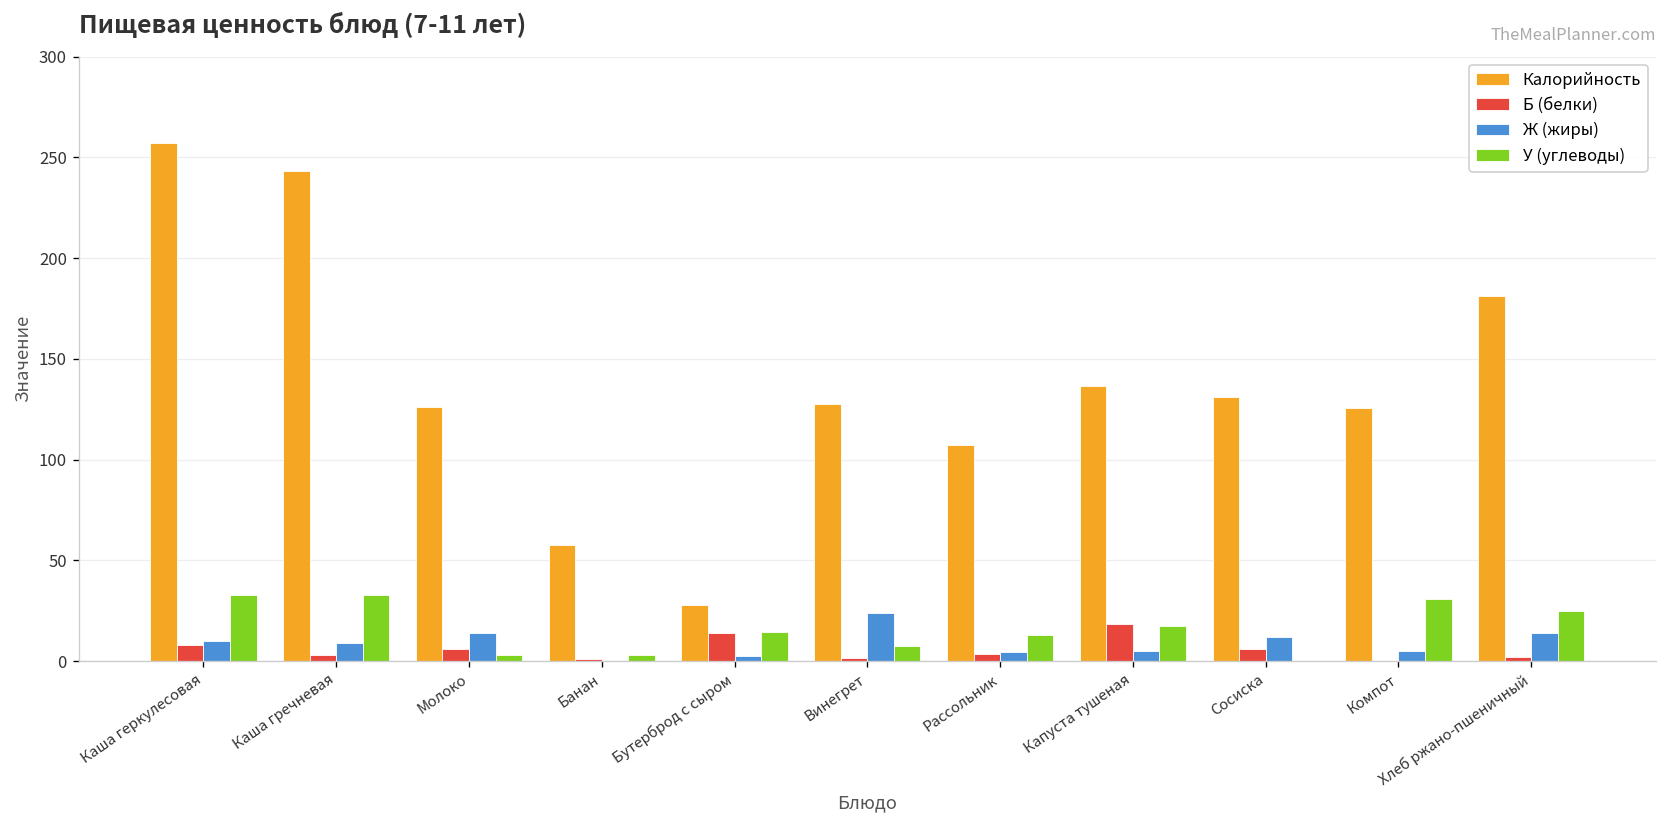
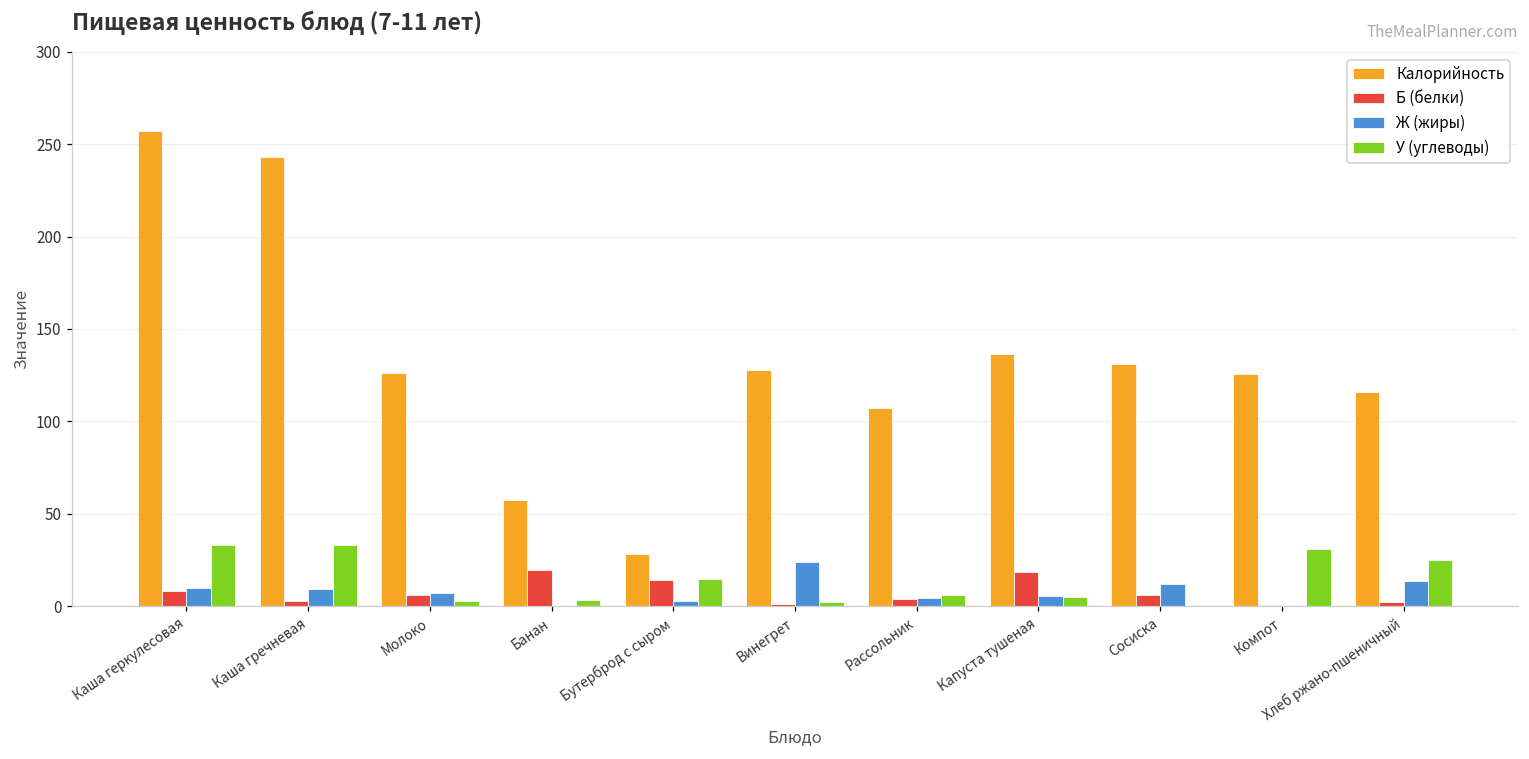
  {
    "Калорийность": {
      "Каша геркулесовая": 257,
      "Каша гречневая": 243,
      "Молоко": 126,
      "Банан": 58,
      "Бутерброд с сыром": 28,
      "Винегрет": 128,
      "Рассольник": 107,
      "Капуста тушеная": 136,
      "Сосиска": 131,
      "Компот": 126,
-     "Хлеб ржано-пшеничный": 181
+     "Хлеб ржано-пшеничный": 116
    },
    "Б (белки)": {
      "Каша геркулесовая": 8,
      "Каша гречневая": 3,
      "Молоко": 6,
-     "Банан": 1,
+     "Банан": 20,
      "Бутерброд с сыром": 14,
      "Рассольник": 4,
      "Капуста тушеная": 18,
      "Сосиска": 6,
      "Хлеб ржано-пшеничный": 2
    },
    "Ж (жиры)": {
      "Каша геркулесовая": 10,
      "Каша гречневая": 9,
-     "Молоко": 14,
+     "Молоко": 7,
      "Бутерброд с сыром": 3,
      "Винегрет": 24,
      "Рассольник": 4,
      "Капуста тушеная": 5,
      "Сосиска": 12,
-     "Компот": 5,
+     "Компот": 0,
      "Хлеб ржано-пшеничный": 14
    },
    "У (углеводы)": {
      "Каша геркулесовая": 33,
      "Каша гречневая": 33,
      "Молоко": 3,
      "Банан": 3,
      "Бутерброд с сыром": 14,
-     "Винегрет": 7,
-     "Рассольник": 13,
-     "Капуста тушеная": 18,
+     "Винегрет": 2,
+     "Рассольник": 6,
+     "Капуста тушеная": 5,
      "Сосиска": 0,
      "Компот": 31,
      "Хлеб ржано-пшеничный": 25
    }
  }
